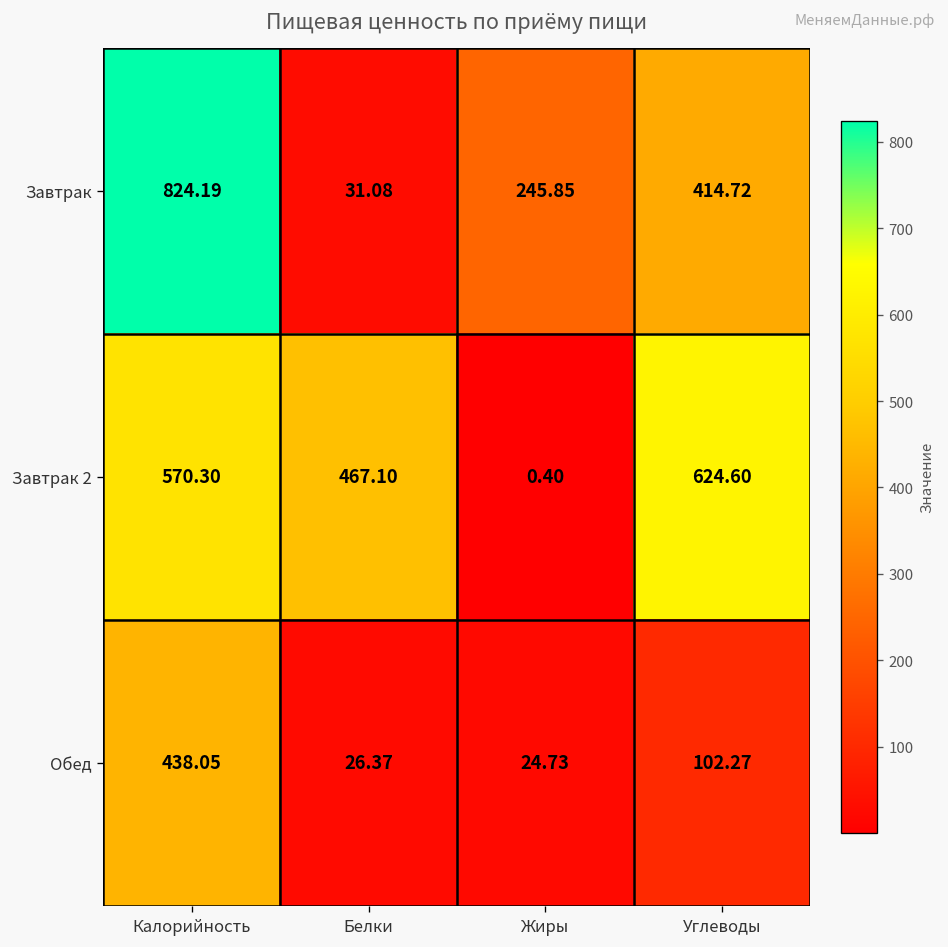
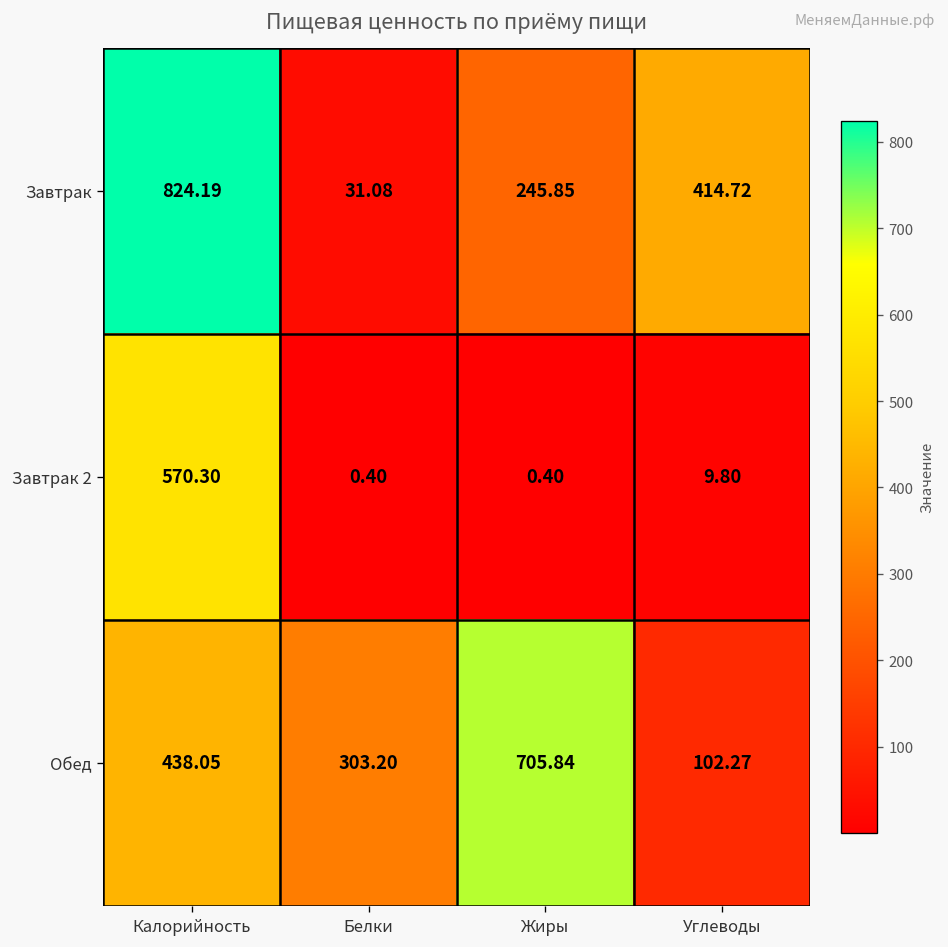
  {
    "Завтрак": {
      "Калорийность": 824.19,
      "Белки": 31.08,
      "Жиры": 245.85,
      "Углеводы": 414.72
    },
    "Завтрак 2": {
      "Калорийность": 570.30,
-     "Белки": 467.10,
+     "Белки": 0.40,
      "Жиры": 0.40,
-     "Углеводы": 624.60
+     "Углеводы": 9.80
    },
    "Обед": {
      "Калорийность": 438.05,
-     "Белки": 26.37,
-     "Жиры": 24.73,
+     "Белки": 303.20,
+     "Жиры": 705.84,
      "Углеводы": 102.27
    }
  }
